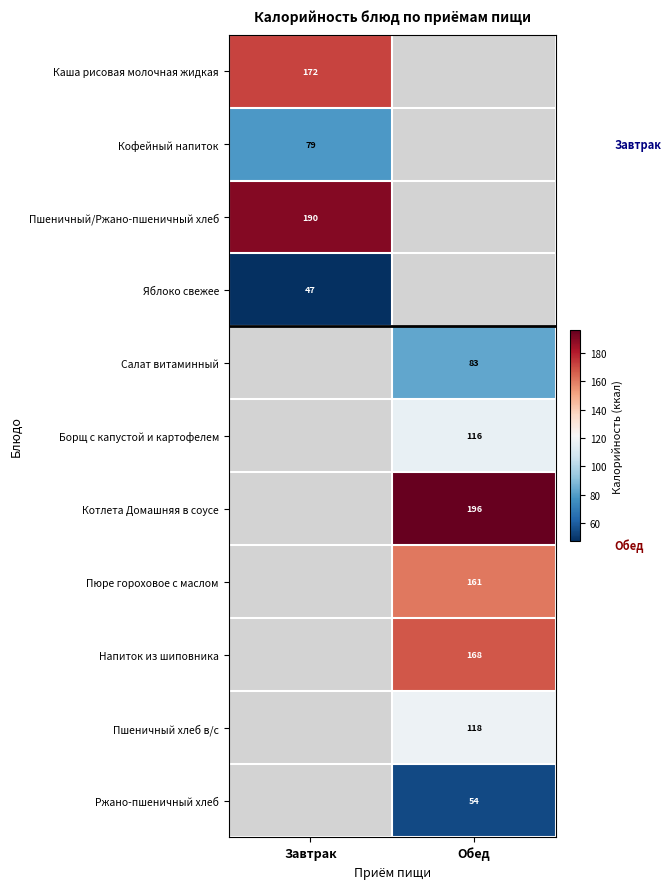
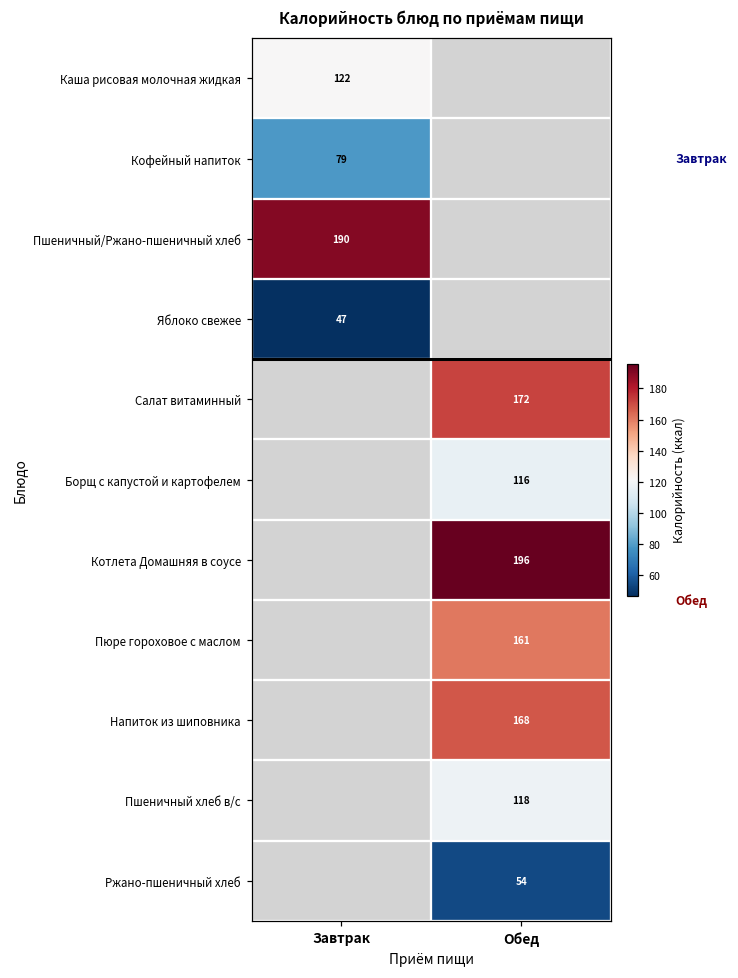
  {
    "Каша рисовая молочная жидкая": {
-     "Завтрак": 172
+     "Завтрак": 122
    },
    "Кофейный напиток": {
      "Завтрак": 79
    },
    "Пшеничный/Ржано-пшеничный хлеб": {
      "Завтрак": 190
    },
    "Яблоко свежее": {
      "Завтрак": 47
    },
    "Салат витаминный": {
-     "Обед": 83
+     "Обед": 172
    },
    "Борщ с капустой и картофелем": {
      "Обед": 116
    },
    "Котлета Домашняя в соусе": {
      "Обед": 196
    },
    "Пюре гороховое с маслом": {
      "Обед": 161
    },
    "Напиток из шиповника": {
      "Обед": 168
    },
    "Пшеничный хлеб в/с": {
      "Обед": 118
    },
    "Ржано-пшеничный хлеб": {
      "Обед": 54
    }
  }
